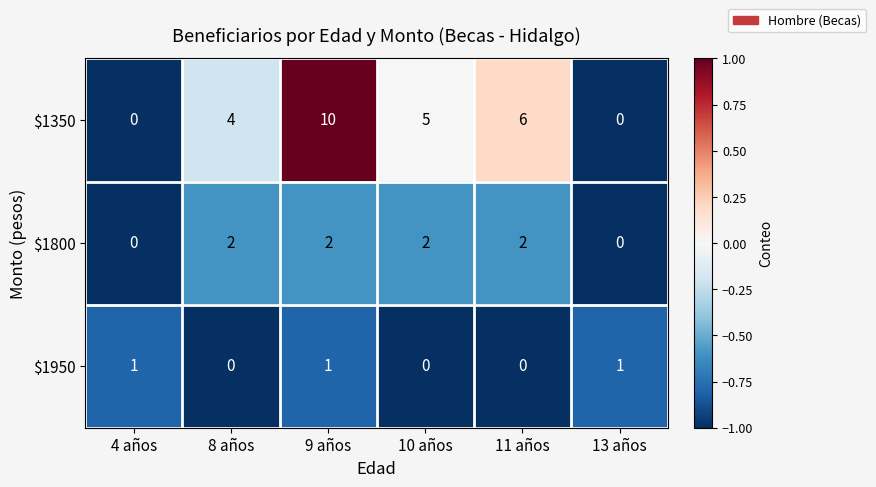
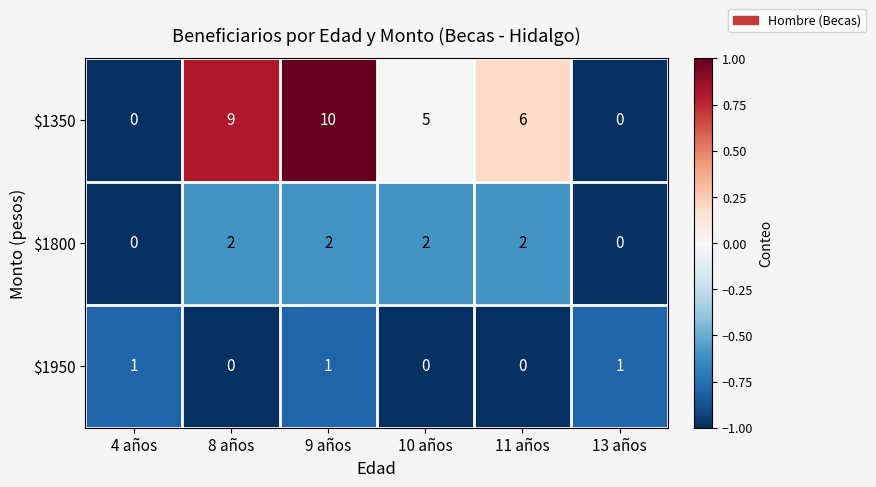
  {
    "$1350": {
      "4 años": 0,
-     "8 años": 4,
+     "8 años": 9,
      "9 años": 10,
      "10 años": 5,
      "11 años": 6,
      "13 años": 0
    },
    "$1800": {
      "4 años": 0,
      "8 años": 2,
      "9 años": 2,
      "10 años": 2,
      "11 años": 2,
      "13 años": 0
    },
    "$1950": {
      "4 años": 1,
      "8 años": 0,
      "9 años": 1,
      "10 años": 0,
      "11 años": 0,
      "13 años": 1
    }
  }
